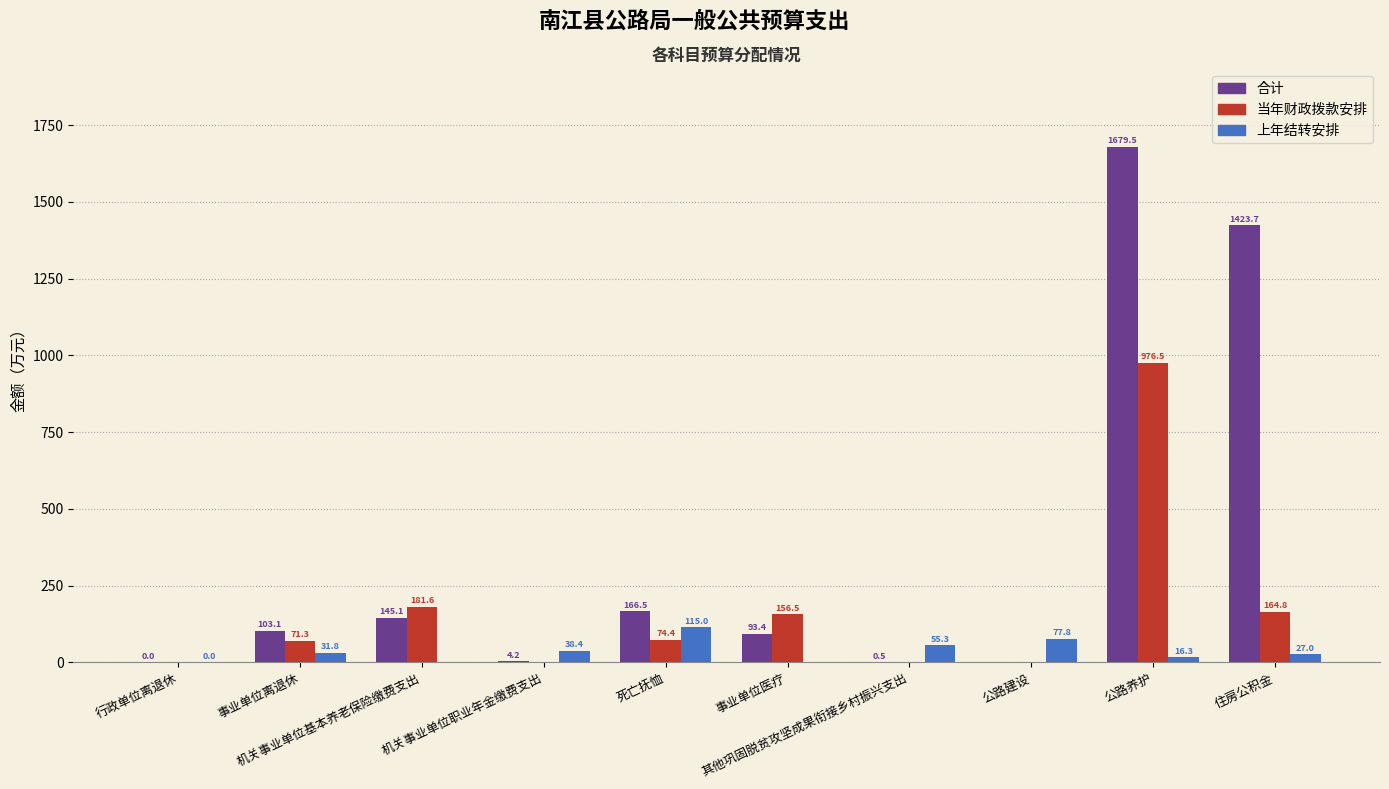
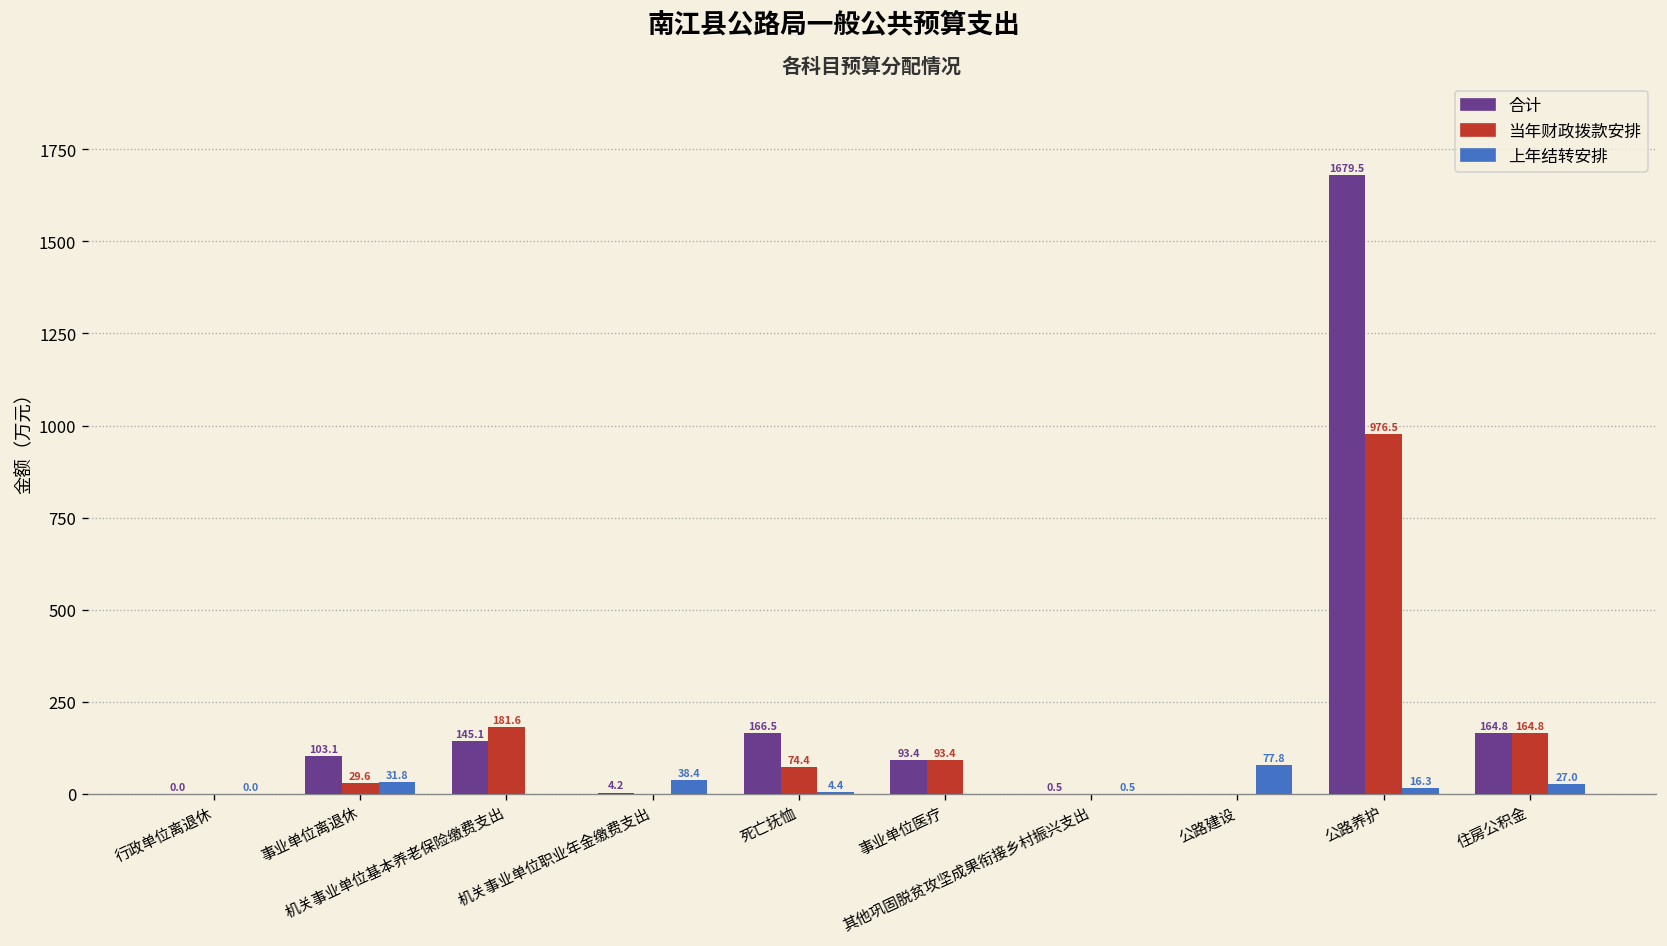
  {
    "合计": {
      "行政单位离退休": 0.0,
      "事业单位离退休": 103.1,
      "机关事业单位基本养老保险缴费支出": 145.1,
      "机关事业单位职业年金缴费支出": 4.2,
      "死亡抚恤": 166.5,
      "事业单位医疗": 93.4,
      "其他巩固脱贫攻坚成果衔接乡村振兴支出": 0.5,
      "公路养护": 1679.5,
-     "住房公积金": 1423.7
+     "住房公积金": 164.8
    },
    "当年财政拨款安排": {
-     "事业单位离退休": 71.3,
+     "事业单位离退休": 29.6,
      "机关事业单位基本养老保险缴费支出": 181.6,
      "死亡抚恤": 74.4,
-     "事业单位医疗": 156.5,
+     "事业单位医疗": 93.4,
      "公路养护": 976.5,
      "住房公积金": 164.8
    },
    "上年结转安排": {
      "行政单位离退休": 0.0,
      "事业单位离退休": 31.8,
      "机关事业单位职业年金缴费支出": 38.4,
-     "死亡抚恤": 115.0,
-     "其他巩固脱贫攻坚成果衔接乡村振兴支出": 55.3,
+     "死亡抚恤": 4.4,
+     "其他巩固脱贫攻坚成果衔接乡村振兴支出": 0.5,
      "公路建设": 77.8,
      "公路养护": 16.3,
      "住房公积金": 27.0
    }
  }
